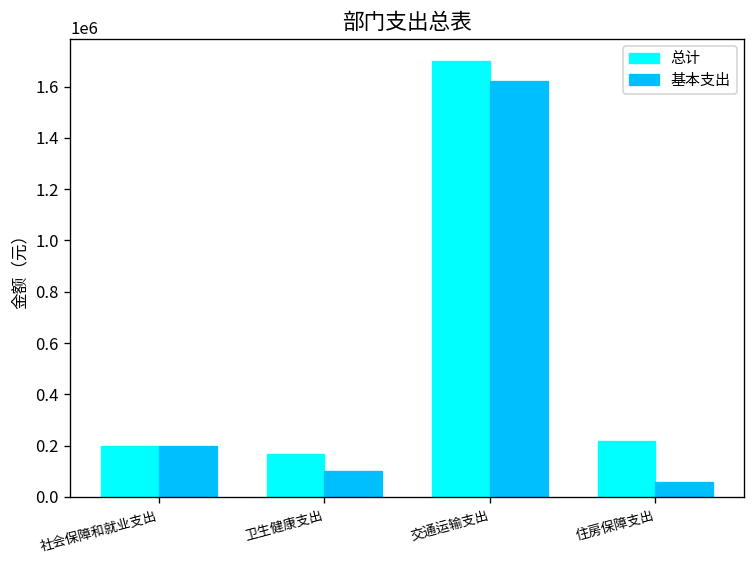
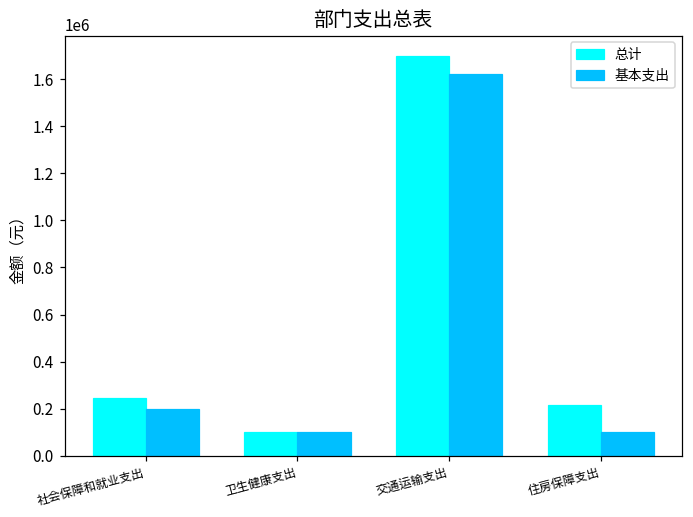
  {
    "总计": {
-     "社会保障和就业支出": 200000,
-     "卫生健康支出": 170000,
+     "社会保障和就业支出": 240000,
+     "卫生健康支出": 100000,
      "交通运输支出": 1700000,
      "住房保障支出": 220000
    },
    "基本支出": {
      "社会保障和就业支出": 200000,
      "卫生健康支出": 100000,
      "交通运输支出": 1620000,
-     "住房保障支出": 60000
+     "住房保障支出": 100000
    }
  }
